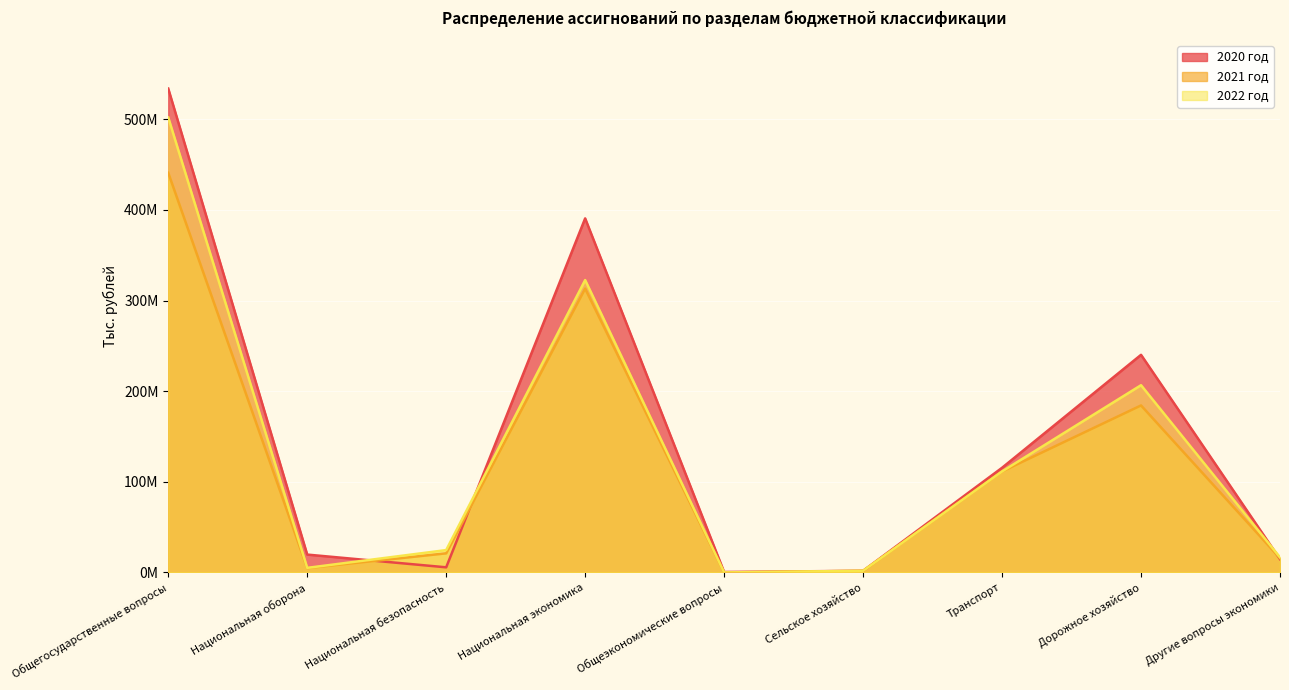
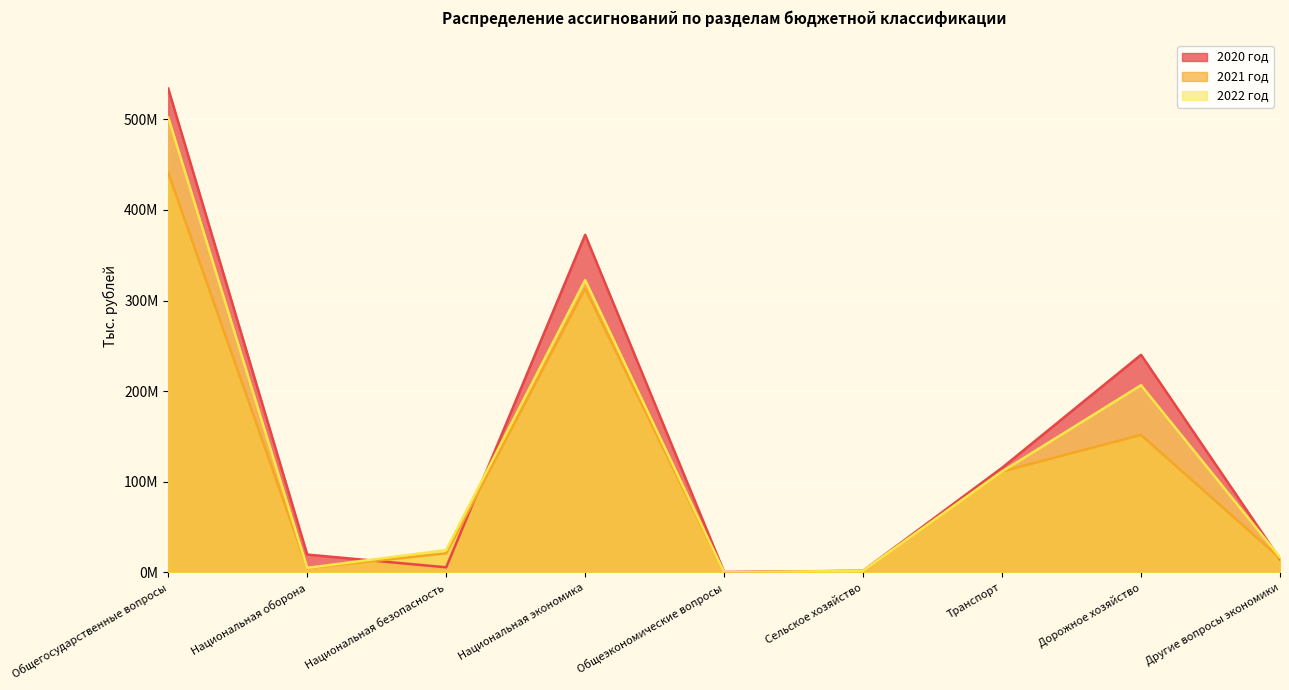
  {
    "2020 год": {
      "Общегосударственные вопросы": 530000000,
      "Национальная оборона": 20000000,
      "Национальная безопасность": 10000000,
-     "Национальная экономика": 390000000,
+     "Национальная экономика": 370000000,
      "Транспорт": 120000000,
      "Дорожное хозяйство": 240000000
    },
    "2021 год": {
      "Общегосударственные вопросы": 440000000,
      "Национальная безопасность": 20000000,
      "Национальная экономика": 310000000,
-     "Дорожное хозяйство": 180000000
+     "Дорожное хозяйство": 150000000
    },
    "2022 год": {
      "Общегосударственные вопросы": 500000000,
      "Национальная безопасность": 20000000,
      "Национальная экономика": 320000000,
      "Дорожное хозяйство": 210000000
    }
  }
